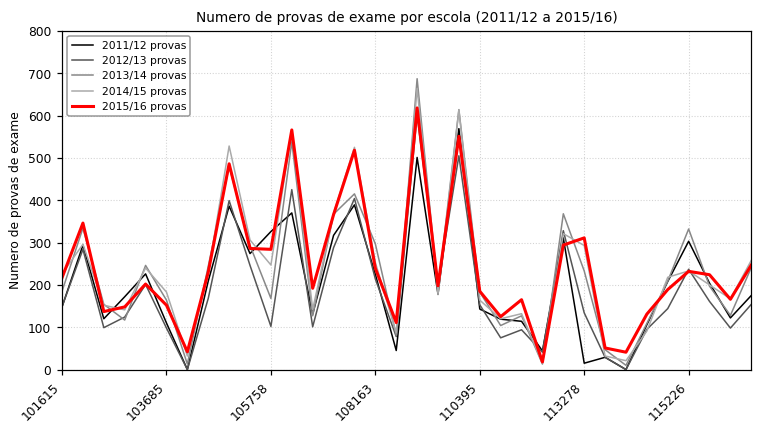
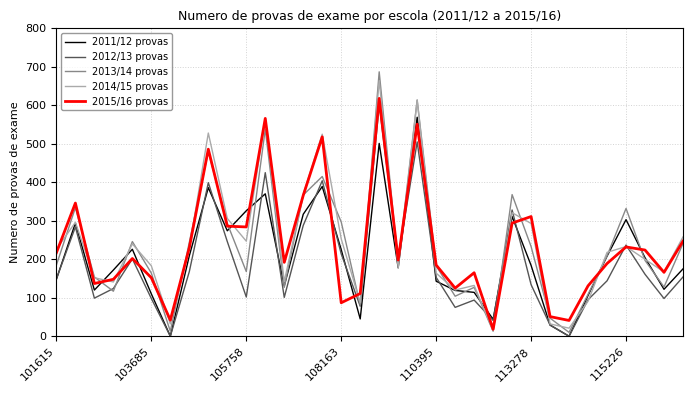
  {
    "2011/12 provas": {
      "103685": 110,
      "105758": 330,
      "108163": 230,
      "110395": 140,
-     "113278": 20,
+     "113278": 180,
      "115226": 300
    },
    "2012/13 provas": {
      "103685": 100,
      "105758": 100,
      "108163": 210,
      "110395": 150,
      "113278": 130
    },
    "2015/16 provas": {
      "101615": 220,
      "103685": 150,
      "105758": 280,
-     "108163": 240,
+     "108163": 90,
      "113278": 310
    }
  }
